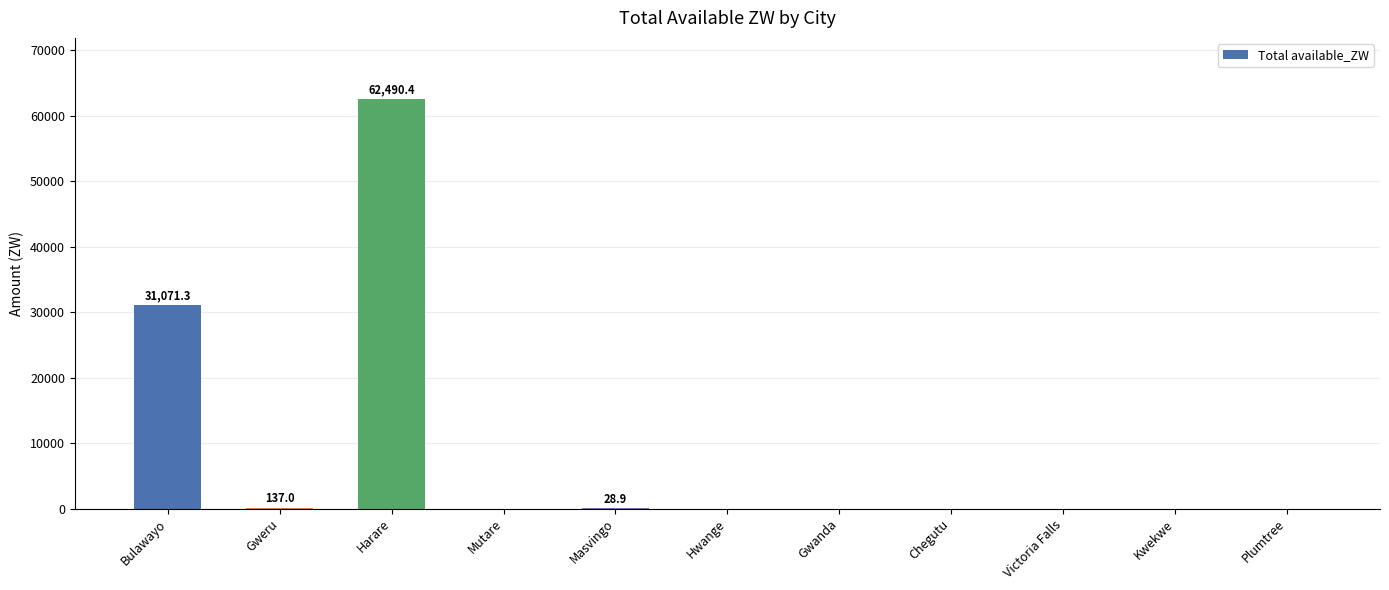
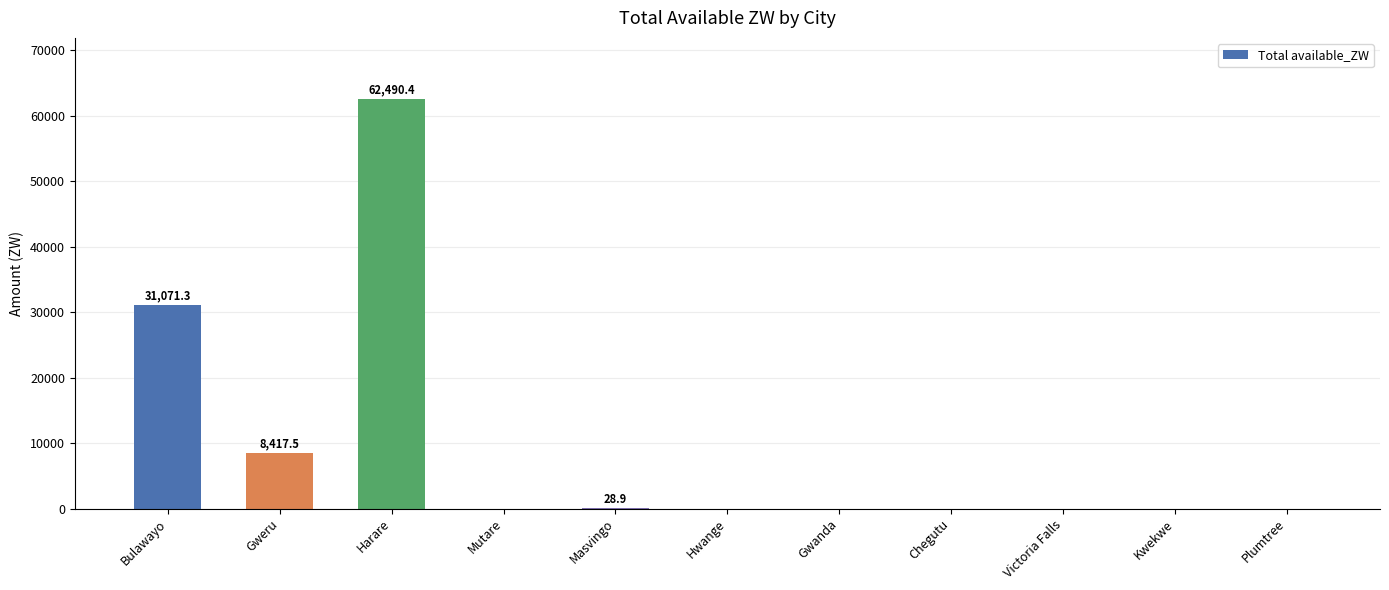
  {
    "Bulawayo": "31,071.3",
-   "Gweru": "137.0",
+   "Gweru": "8,417.5",
    "Harare": "62,490.4",
    "Masvingo": "28.9"
  }
